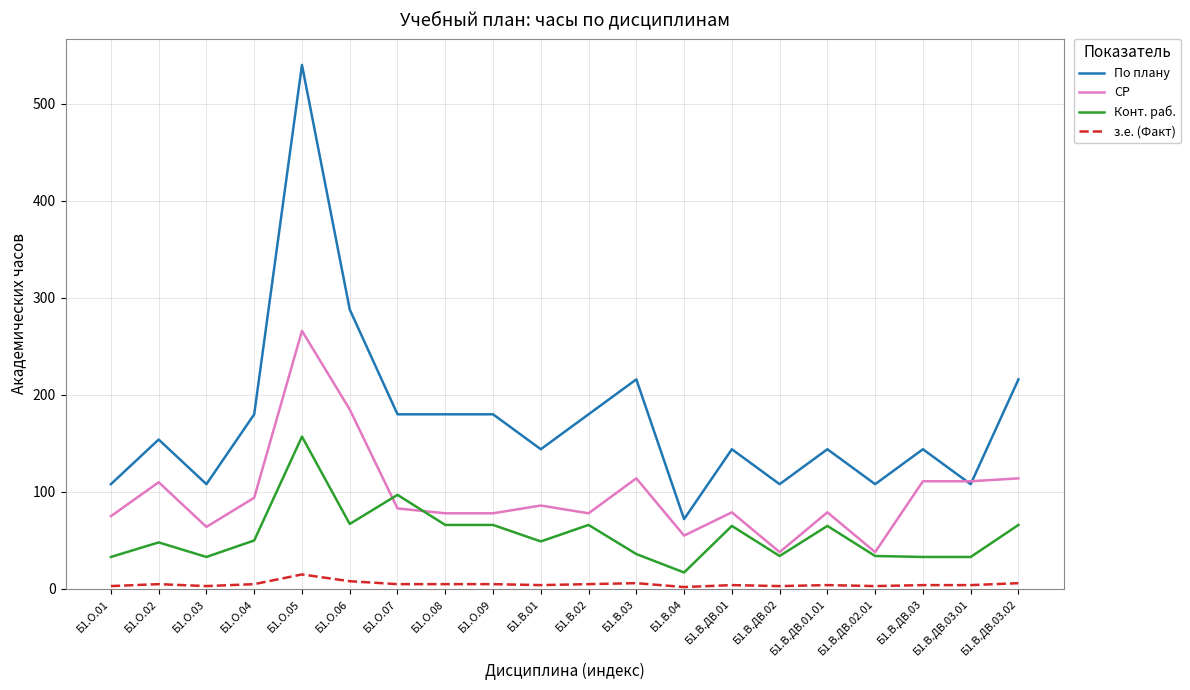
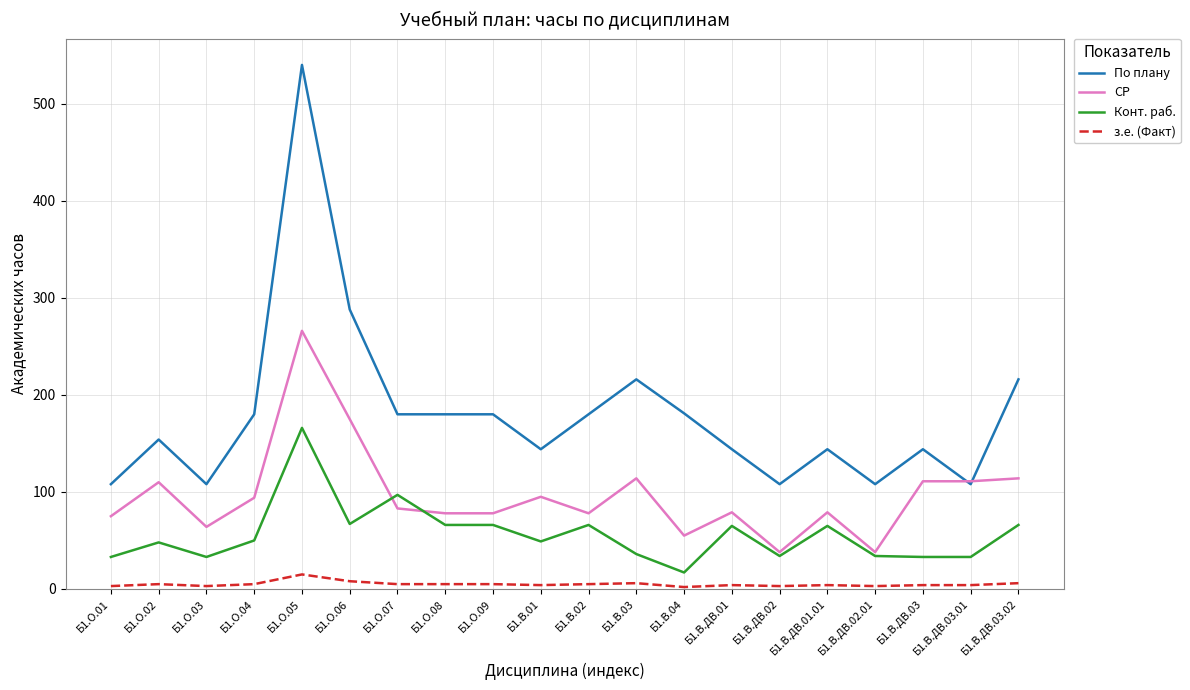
  {
    "По плану": {
      "Б1.О.01": 110,
      "Б1.О.02": 150,
      "Б1.О.03": 110,
      "Б1.О.04": 180,
      "Б1.О.05": 540,
      "Б1.О.06": 290,
      "Б1.О.07": 180,
      "Б1.О.08": 180,
      "Б1.О.09": 180,
      "Б1.В.01": 140,
      "Б1.В.02": 180,
      "Б1.В.03": 220,
-     "Б1.В.04": 70,
+     "Б1.В.04": 180,
      "Б1.В.ДВ.01": 140,
      "Б1.В.ДВ.02": 110,
      "Б1.В.ДВ.01.01": 140,
      "Б1.В.ДВ.02.01": 110,
      "Б1.В.ДВ.03": 140,
      "Б1.В.ДВ.03.01": 110,
      "Б1.В.ДВ.03.02": 220
    },
    "СР": {
      "Б1.О.01": 80,
      "Б1.О.02": 110,
      "Б1.О.03": 60,
      "Б1.О.04": 90,
      "Б1.О.05": 270,
-     "Б1.О.06": 190,
+     "Б1.О.06": 180,
      "Б1.О.07": 80,
      "Б1.О.08": 80,
      "Б1.О.09": 80,
-     "Б1.В.01": 90,
+     "Б1.В.01": 100,
      "Б1.В.02": 80,
      "Б1.В.03": 110,
      "Б1.В.04": 60,
      "Б1.В.ДВ.01": 80,
      "Б1.В.ДВ.02": 40,
      "Б1.В.ДВ.01.01": 80,
      "Б1.В.ДВ.02.01": 40,
      "Б1.В.ДВ.03": 110,
      "Б1.В.ДВ.03.01": 110,
      "Б1.В.ДВ.03.02": 110
    },
    "Конт. раб.": {
      "Б1.О.01": 30,
      "Б1.О.02": 50,
      "Б1.О.03": 30,
      "Б1.О.04": 50,
-     "Б1.О.05": 160,
+     "Б1.О.05": 170,
      "Б1.О.06": 70,
      "Б1.О.07": 100,
      "Б1.О.08": 70,
      "Б1.О.09": 70,
      "Б1.В.01": 50,
      "Б1.В.02": 70,
      "Б1.В.03": 40,
      "Б1.В.04": 20,
      "Б1.В.ДВ.01": 70,
      "Б1.В.ДВ.02": 30,
      "Б1.В.ДВ.01.01": 70,
      "Б1.В.ДВ.02.01": 30,
      "Б1.В.ДВ.03": 30,
      "Б1.В.ДВ.03.01": 30,
      "Б1.В.ДВ.03.02": 70
    },
    "з.е. (Факт)": {
      "Б1.О.01": 0,
      "Б1.О.02": 10,
      "Б1.О.03": 0,
      "Б1.О.04": 10,
      "Б1.О.05": 20,
      "Б1.О.06": 10,
      "Б1.О.07": 10,
      "Б1.О.08": 10,
      "Б1.О.09": 10,
      "Б1.В.01": 0,
      "Б1.В.02": 10,
      "Б1.В.03": 10,
      "Б1.В.04": 0,
      "Б1.В.ДВ.01": 0,
      "Б1.В.ДВ.02": 0,
      "Б1.В.ДВ.01.01": 0,
      "Б1.В.ДВ.02.01": 0,
      "Б1.В.ДВ.03": 0,
      "Б1.В.ДВ.03.01": 0,
      "Б1.В.ДВ.03.02": 10
    }
  }
